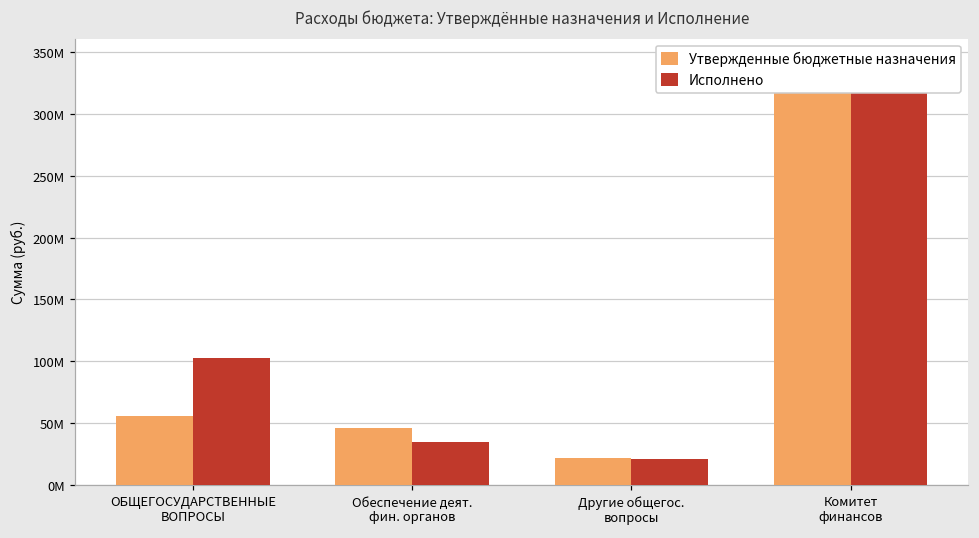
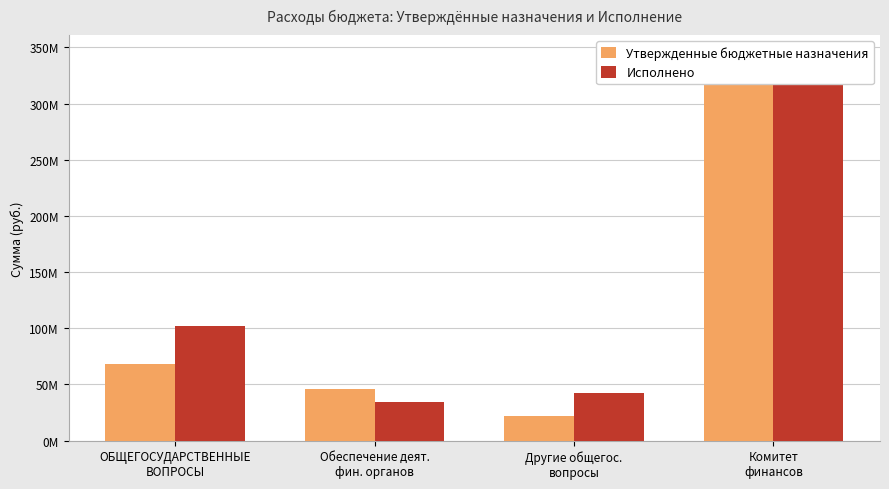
  {
    "Утвержденные бюджетные назначения": {
-     "ОБЩЕГОСУДАРСТВЕННЫЕ ВОПРОСЫ": 55000000,
+     "ОБЩЕГОСУДАРСТВЕННЫЕ ВОПРОСЫ": 68000000,
      "Обеспечение деят. фин. органов": 46000000,
      "Другие общегос. вопросы": 22000000
    },
    "Исполнено": {
      "ОБЩЕГОСУДАРСТВЕННЫЕ ВОПРОСЫ": 102000000,
      "Обеспечение деят. фин. органов": 35000000,
-     "Другие общегос. вопросы": 21000000
+     "Другие общегос. вопросы": 43000000
    }
  }
